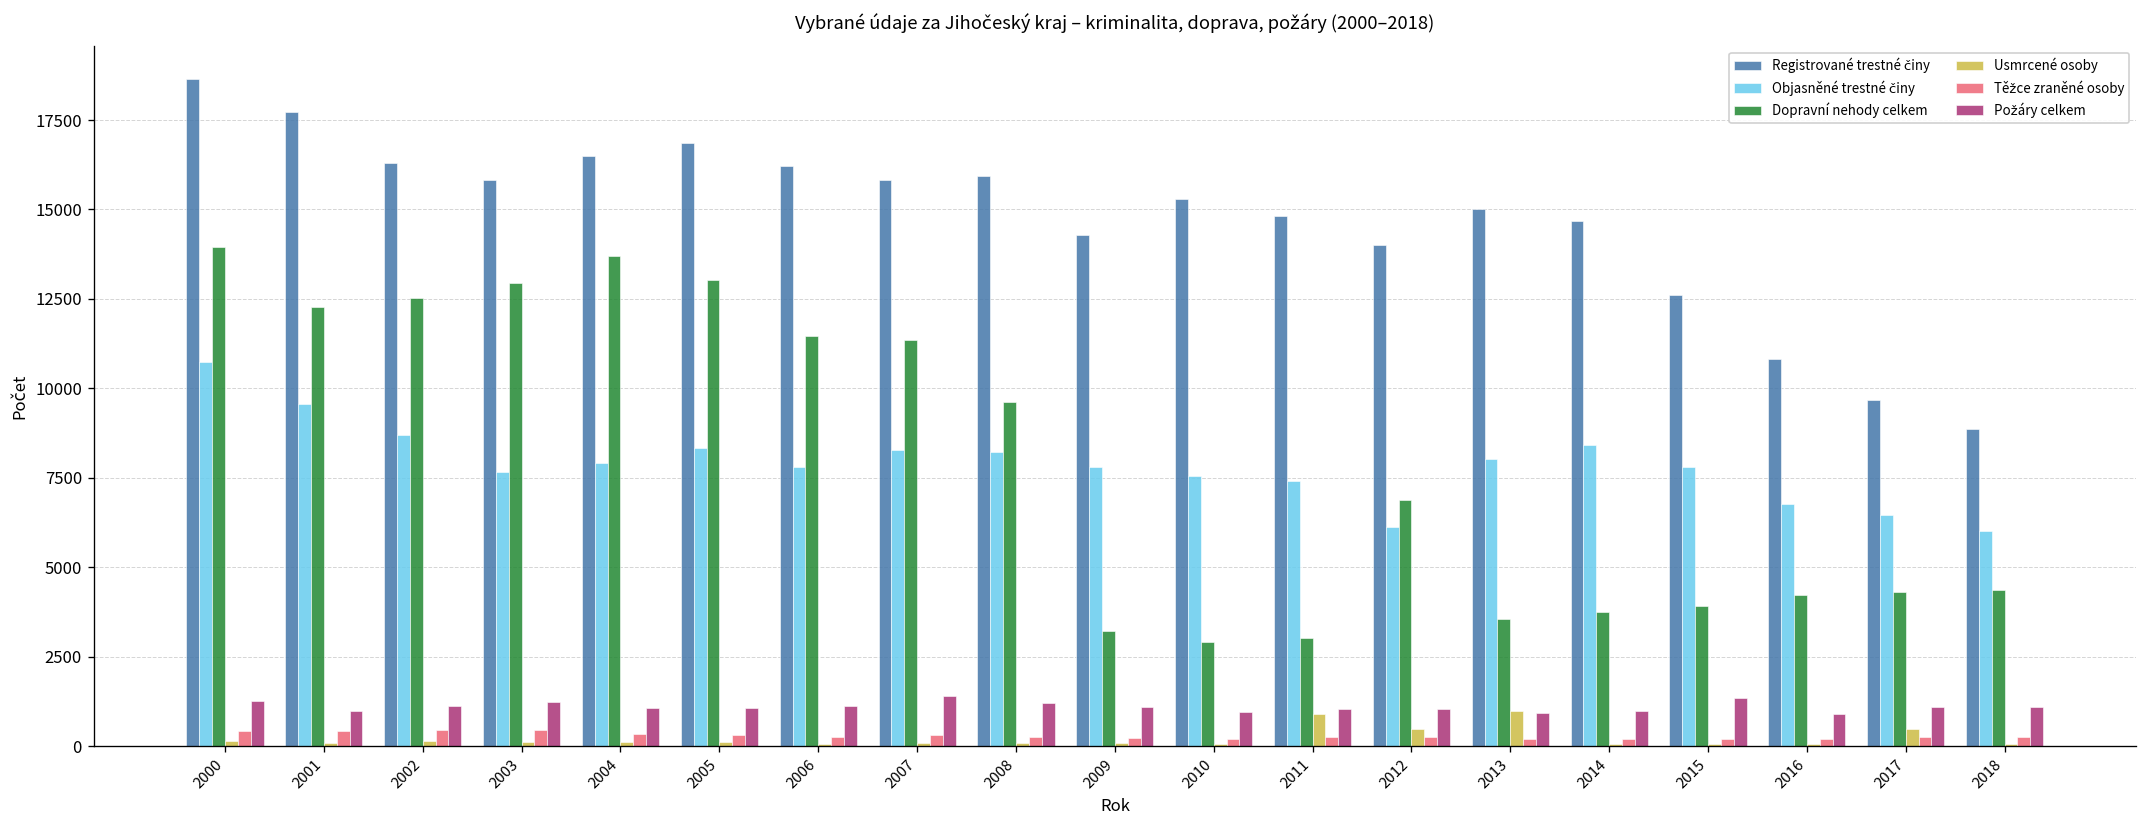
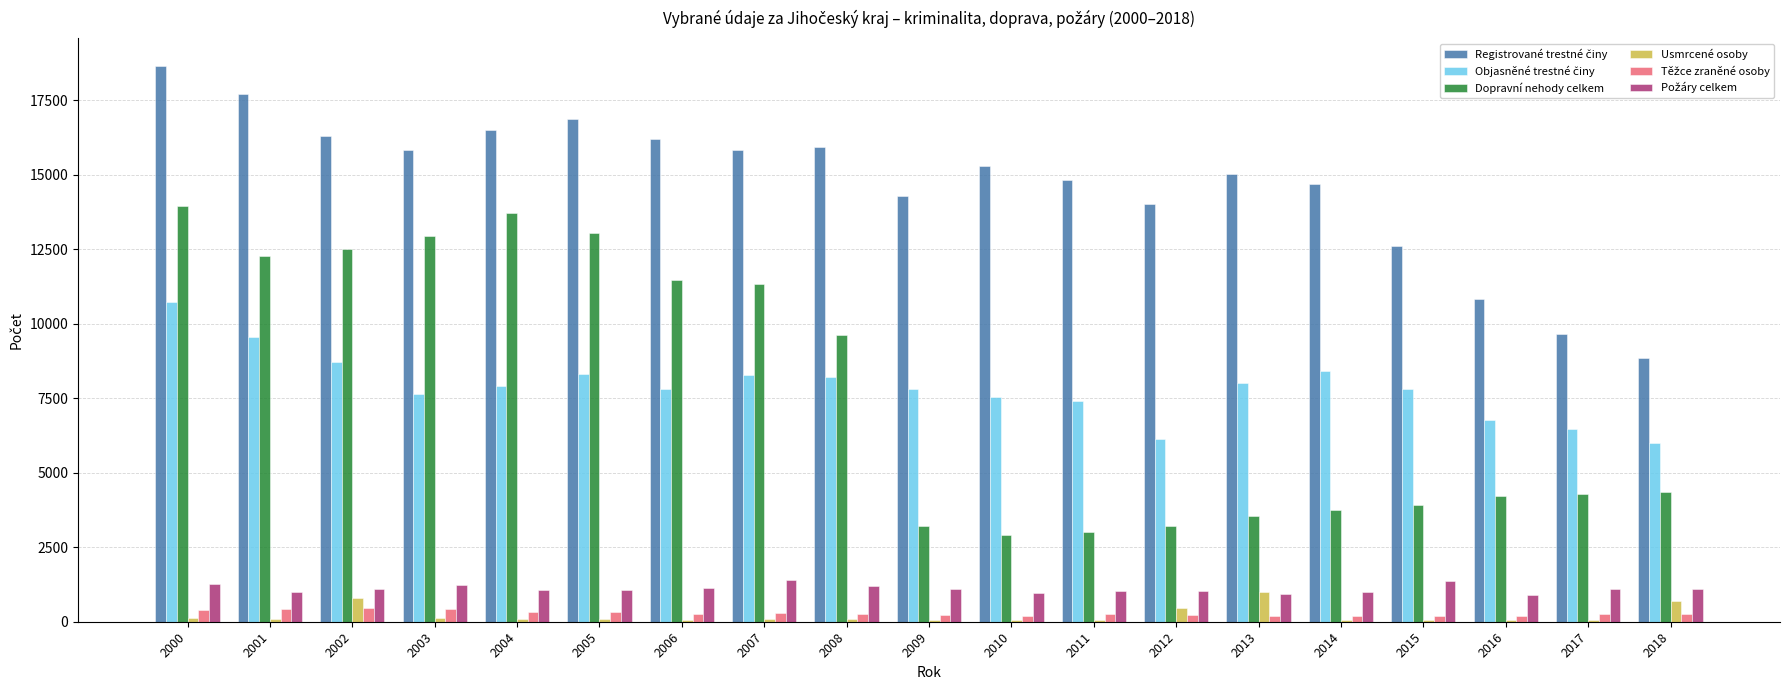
  {
    "Registrované trestné činy": {
      "2000": 18600,
      "2001": 17700,
      "2002": 16300,
      "2003": 15800,
      "2004": 16500,
      "2005": 16900,
      "2006": 16200,
      "2007": 15800,
      "2008": 15900,
      "2009": 14300,
      "2010": 15300,
      "2011": 14800,
      "2012": 14000,
      "2013": 15000,
      "2014": 14700,
      "2015": 12600,
      "2016": 10800,
      "2017": 9700,
      "2018": 8900
    },
    "Objasněné trestné činy": {
      "2000": 10700,
      "2001": 9600,
      "2002": 8700,
      "2003": 7700,
      "2004": 7900,
      "2005": 8300,
      "2006": 7800,
      "2007": 8300,
      "2008": 8200,
      "2009": 7800,
      "2010": 7500,
      "2011": 7400,
      "2012": 6100,
      "2013": 8000,
      "2014": 8400,
      "2015": 7800,
      "2016": 6800,
      "2017": 6500,
      "2018": 6000
    },
    "Dopravní nehody celkem": {
      "2000": 13900,
      "2001": 12300,
      "2002": 12500,
      "2003": 12900,
      "2004": 13700,
      "2005": 13000,
      "2006": 11500,
      "2007": 11300,
      "2008": 9600,
      "2009": 3200,
      "2010": 2900,
      "2011": 3000,
-     "2012": 6900,
+     "2012": 3200,
      "2013": 3600,
      "2014": 3800,
      "2015": 3900,
      "2016": 4200,
      "2017": 4300,
      "2018": 4400
    },
    "Usmrcené osoby": {
      "2000": 100,
      "2001": 100,
-     "2002": 100,
+     "2002": 800,
      "2003": 100,
      "2004": 100,
      "2005": 100,
      "2007": 100,
      "2008": 100,
-     "2011": 900,
+     "2011": 100,
      "2012": 500,
      "2013": 1000,
-     "2017": 500,
-     "2018": 100
+     "2017": 100,
+     "2018": 700
    },
    "Těžce zraněné osoby": {
      "2000": 400,
      "2001": 400,
      "2002": 400,
      "2003": 400,
      "2004": 300,
      "2005": 300,
      "2006": 300,
      "2007": 300,
      "2008": 200,
      "2009": 200,
      "2010": 200,
      "2011": 300,
      "2012": 200,
      "2013": 200,
      "2014": 200,
      "2015": 200,
      "2016": 200,
      "2017": 300,
      "2018": 300
    },
    "Požáry celkem": {
      "2000": 1300,
      "2001": 1000,
      "2002": 1100,
      "2003": 1200,
      "2004": 1100,
      "2005": 1100,
      "2006": 1100,
      "2007": 1400,
      "2008": 1200,
      "2009": 1100,
      "2010": 900,
      "2011": 1000,
      "2012": 1000,
      "2013": 900,
      "2014": 1000,
      "2015": 1400,
      "2016": 900,
      "2017": 1100,
      "2018": 1100
    }
  }
